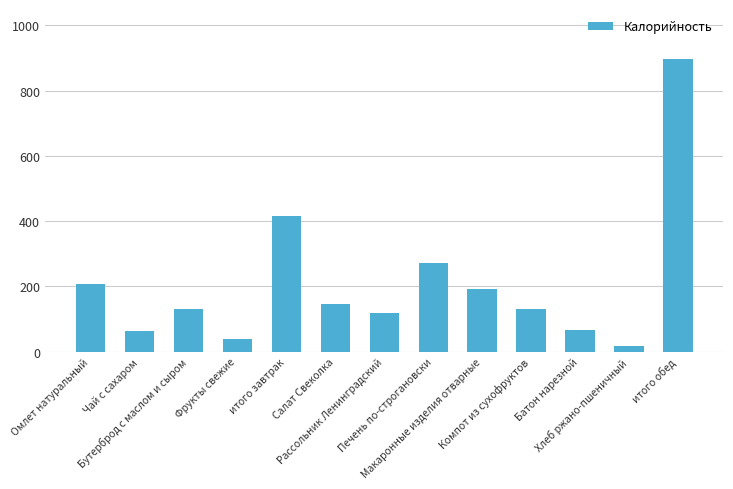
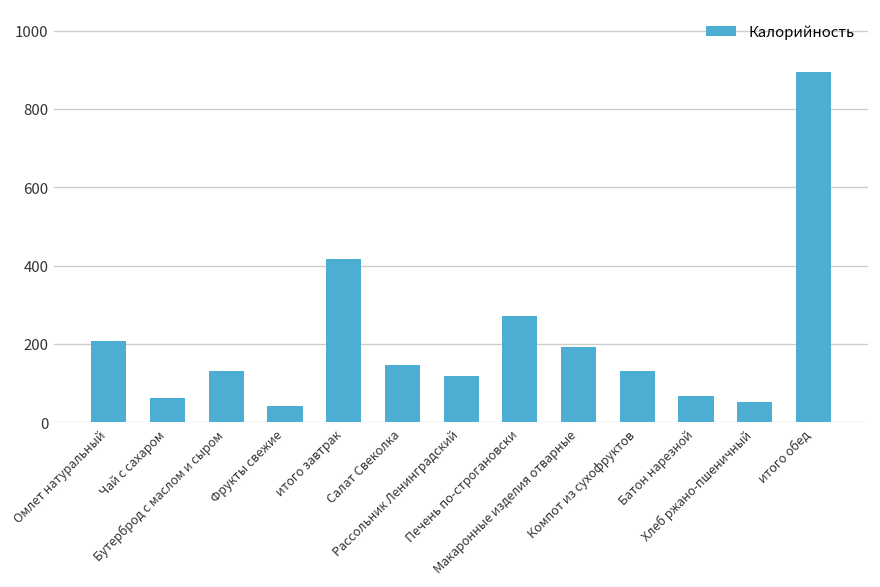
  {
    "Омлет натуральный": 210,
    "Чай с сахаром": 60,
    "Бутерброд с маслом и сыром": 130,
    "Фрукты свежие": 40,
    "итого завтрак": 420,
    "Салат Свеколка": 150,
    "Рассольник Ленинградский": 120,
    "Печень по-строгановски": 270,
    "Макаронные изделия отварные": 190,
    "Компот из сухофруктов": 130,
    "Батон нарезной": 70,
-   "Хлеб ржано-пшеничный": 20,
+   "Хлеб ржано-пшеничный": 50,
    "итого обед": 900
  }
